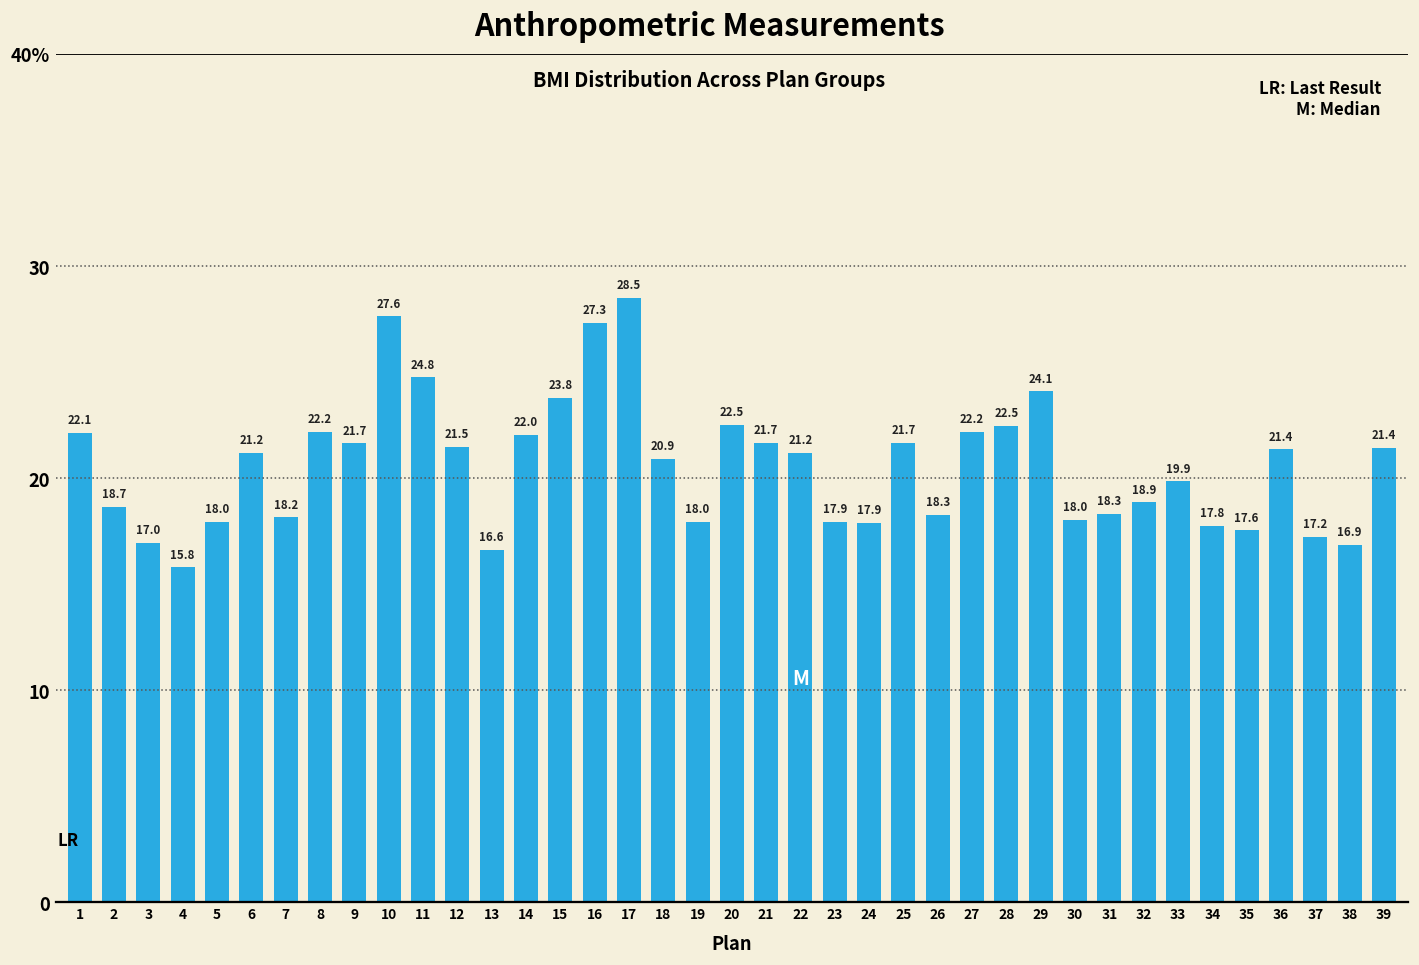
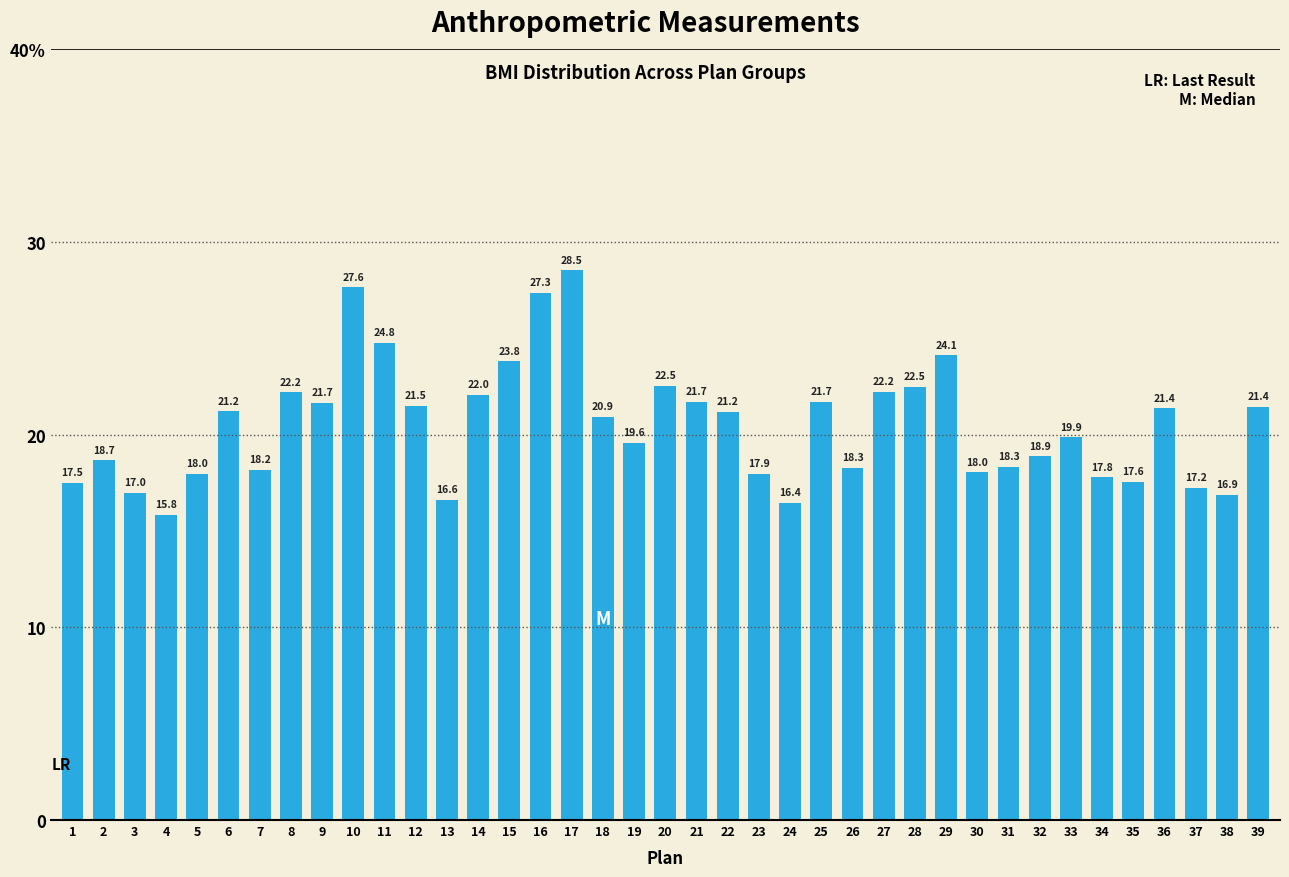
  {
-   "1": 22.1,
+   "1": 17.5,
    "2": 18.7,
    "3": 17.0,
    "4": 15.8,
    "5": 18.0,
    "6": 21.2,
    "7": 18.2,
    "8": 22.2,
    "9": 21.7,
    "10": 27.6,
    "11": 24.8,
    "12": 21.5,
    "13": 16.6,
    "14": 22.0,
    "15": 23.8,
    "16": 27.3,
    "17": 28.5,
    "18": 20.9,
-   "19": 18.0,
+   "19": 19.6,
    "20": 22.5,
    "21": 21.7,
    "22": 21.2,
    "23": 17.9,
-   "24": 17.9,
+   "24": 16.4,
    "25": 21.7,
    "26": 18.3,
    "27": 22.2,
    "28": 22.5,
    "29": 24.1,
    "30": 18.0,
    "31": 18.3,
    "32": 18.9,
    "33": 19.9,
    "34": 17.8,
    "35": 17.6,
    "36": 21.4,
    "37": 17.2,
    "38": 16.9,
    "39": 21.4
  }
